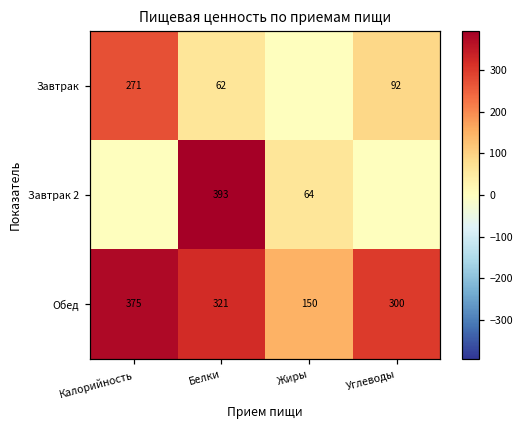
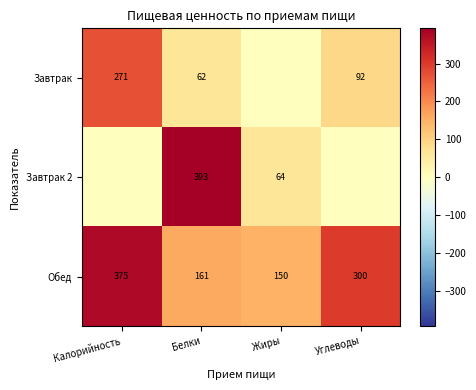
  {
    "Завтрак": {
      "Калорийность": 271,
      "Белки": 62,
      "Углеводы": 92
    },
    "Завтрак 2": {
      "Белки": 393,
      "Жиры": 64
    },
    "Обед": {
      "Калорийность": 375,
-     "Белки": 321,
+     "Белки": 161,
      "Жиры": 150,
      "Углеводы": 300
    }
  }
